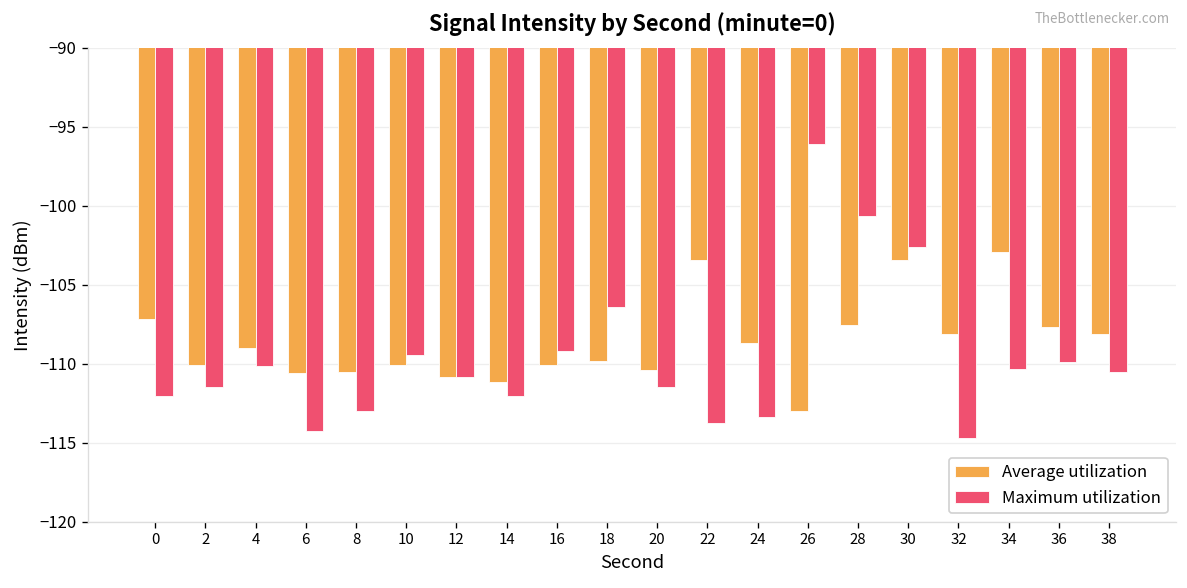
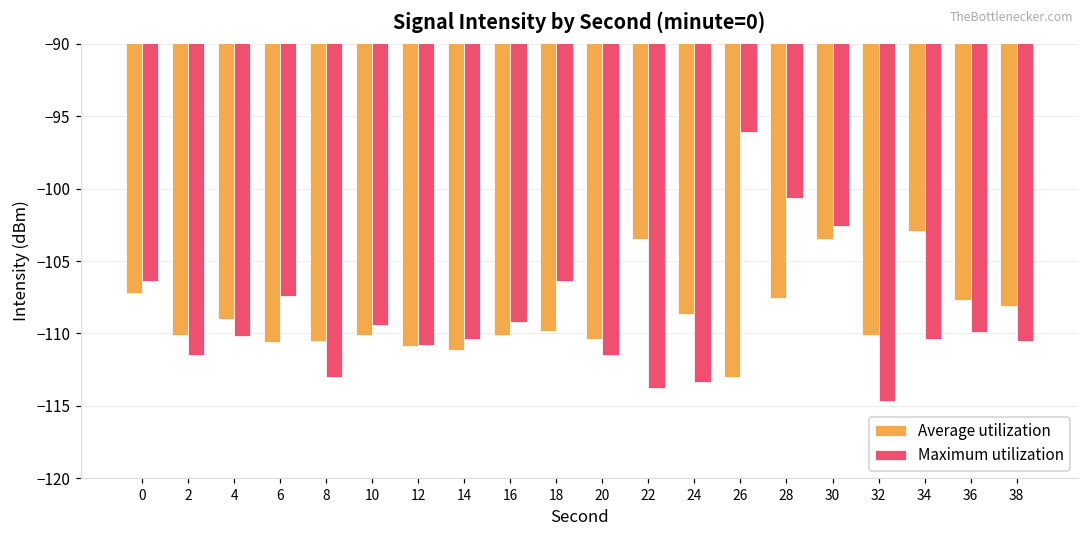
  {
    "Average utilization": {
      "0": -107.2,
      "2": -110.1,
      "4": -109.0,
      "6": -110.6,
      "8": -110.5,
      "10": -110.1,
      "12": -110.8,
      "14": -111.2,
      "16": -110.1,
      "18": -109.8,
      "20": -110.4,
      "22": -103.5,
      "24": -108.7,
      "26": -113.0,
      "28": -107.6,
      "30": -103.5,
-     "32": -108.1,
+     "32": -110.1,
      "34": -102.9,
      "36": -107.7,
      "38": -108.1
    },
    "Maximum utilization": {
-     "0": -112.0,
+     "0": -106.4,
      "2": -111.5,
      "4": -110.1,
-     "6": -114.3,
+     "6": -107.4,
      "8": -113.0,
      "10": -109.4,
      "12": -110.8,
-     "14": -112.1,
+     "14": -110.4,
      "16": -109.2,
      "18": -106.4,
      "20": -111.5,
      "22": -113.8,
      "24": -113.4,
      "26": -96.1,
      "28": -100.7,
      "30": -102.6,
      "32": -114.7,
      "34": -110.4,
      "36": -109.9,
      "38": -110.5
    }
  }
